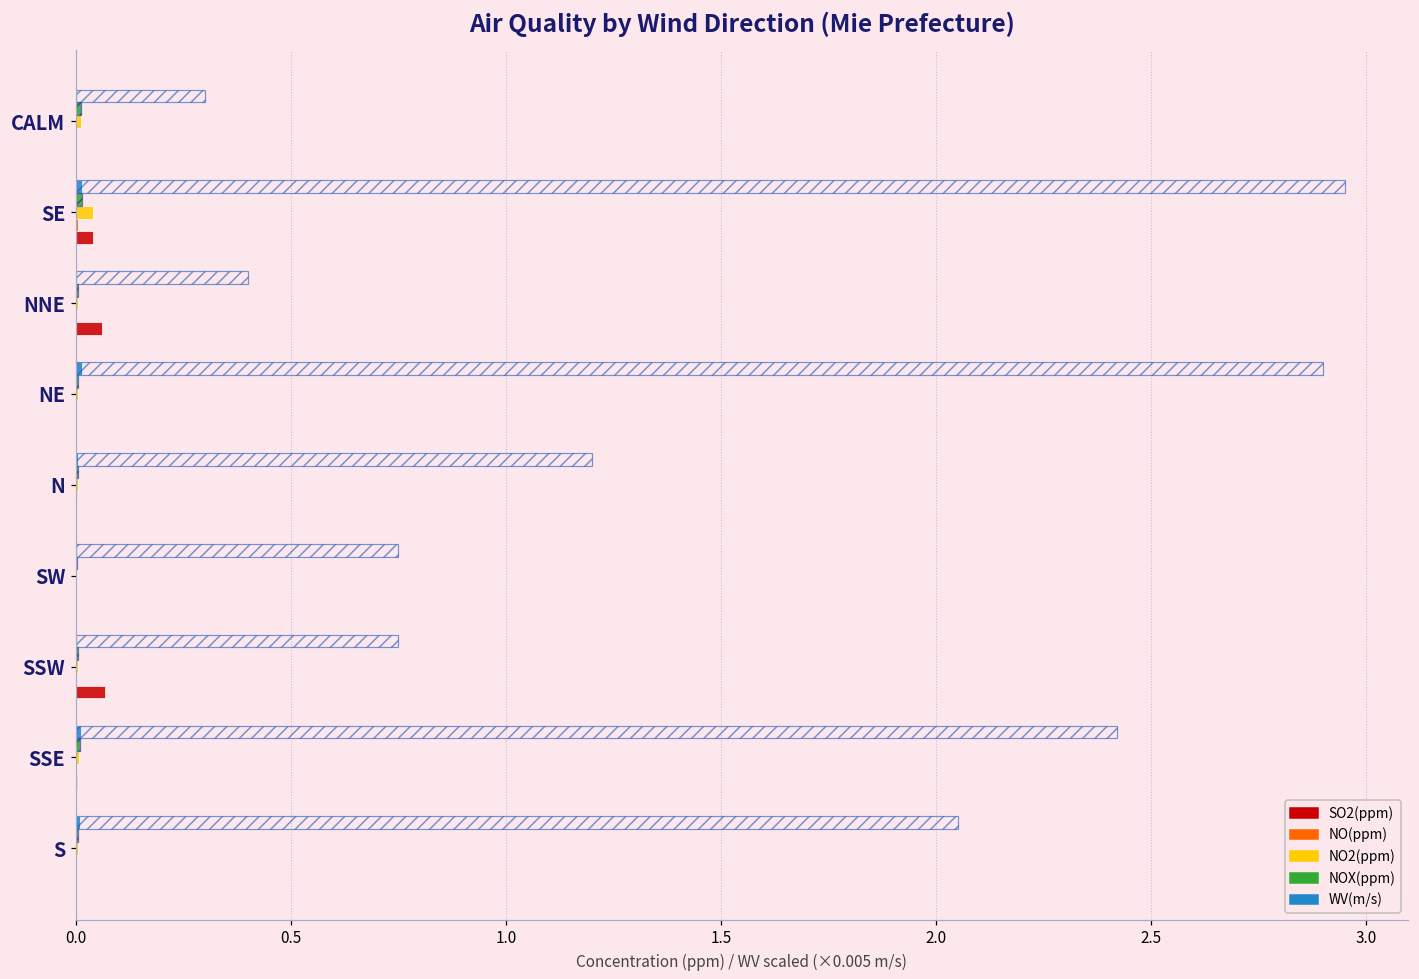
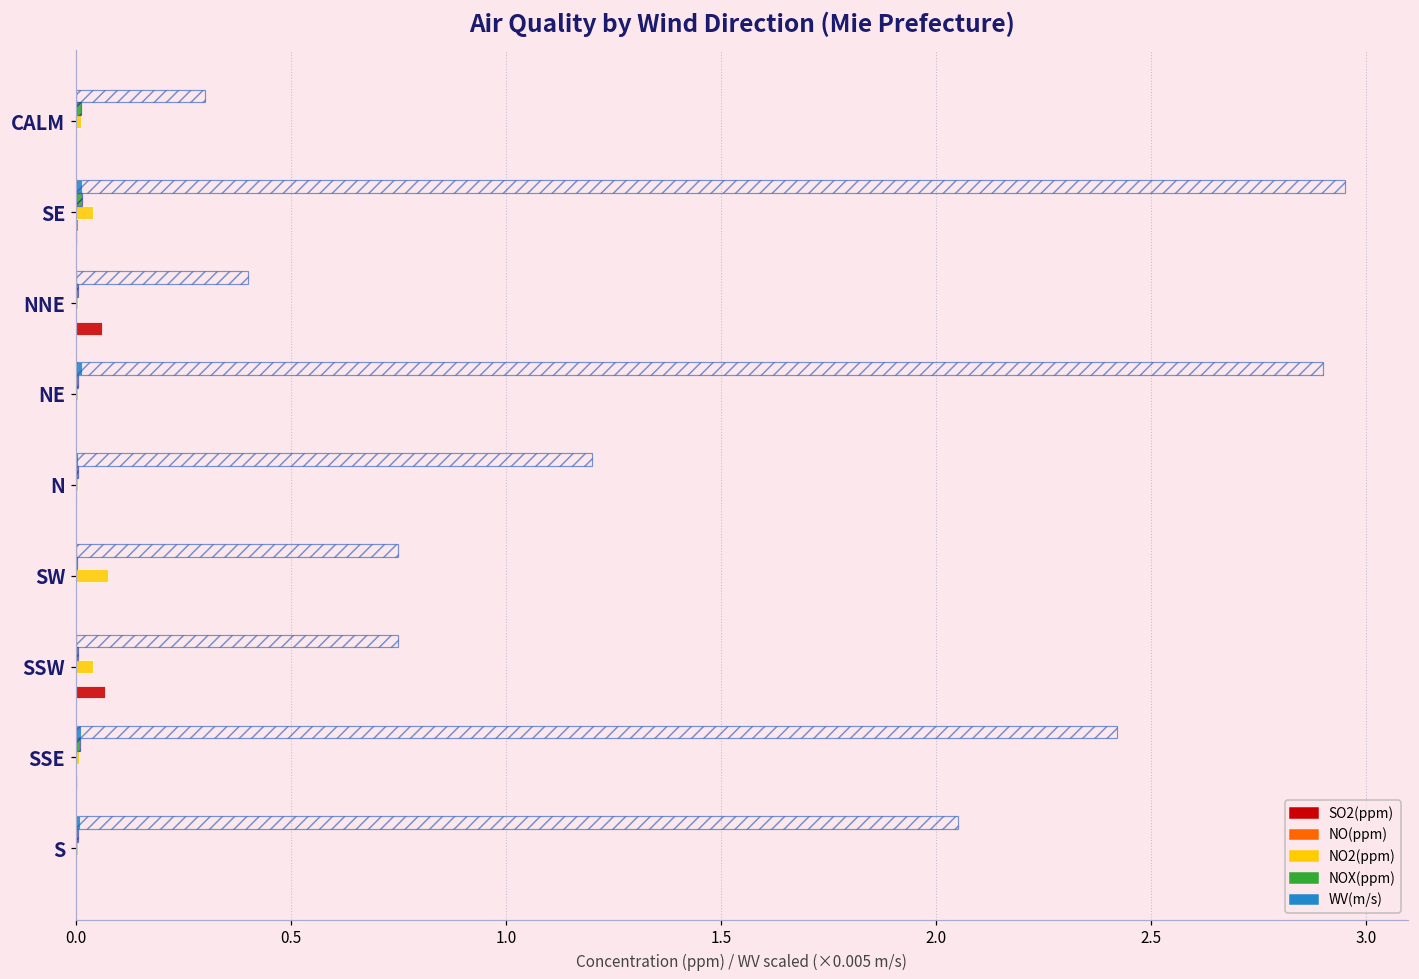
  {
    "SO2(ppm)": {
-     "SE": 0.04,
+     "SE": 0.00,
      "NNE": 0.06,
      "NE": 0.00,
      "N": 0.00,
      "SW": 0.00,
      "SSW": 0.07,
      "S": 0.00
    },
    "NO(ppm)": {
      "CALM": 0.00,
      "NNE": 0.00,
      "NE": 0.00,
      "SW": 0.00,
      "SSW": 0.00
    },
    "NO2(ppm)": {
      "CALM": 0.01,
      "SE": 0.04,
-     "SW": 0.00,
-     "SSW": 0.00,
+     "SW": 0.07,
+     "SSW": 0.04,
      "SSE": 0.01
    }
  }
